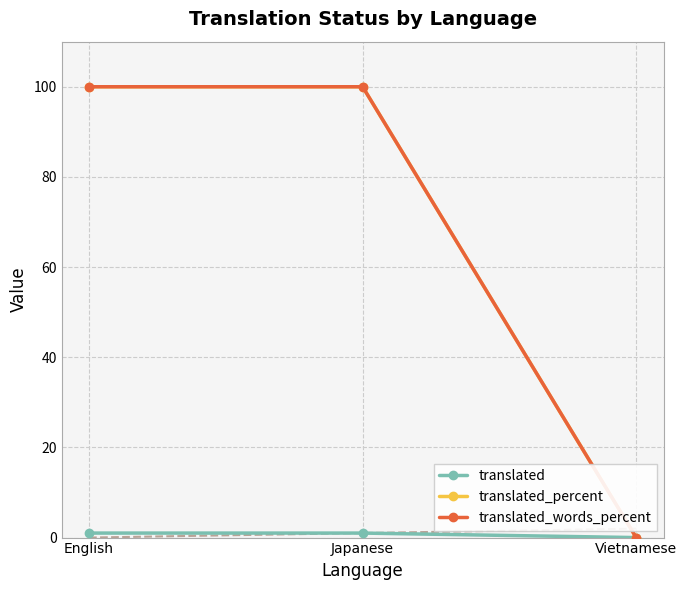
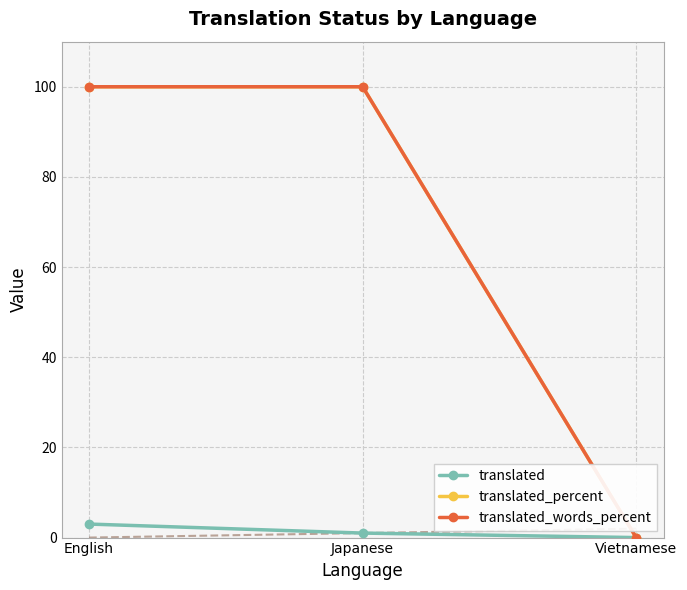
  {
    "translated": {
-     "English": 1
+     "English": 3
    },
    "translated_words_percent": {
      "English": 100,
      "Japanese": 100
    }
  }
